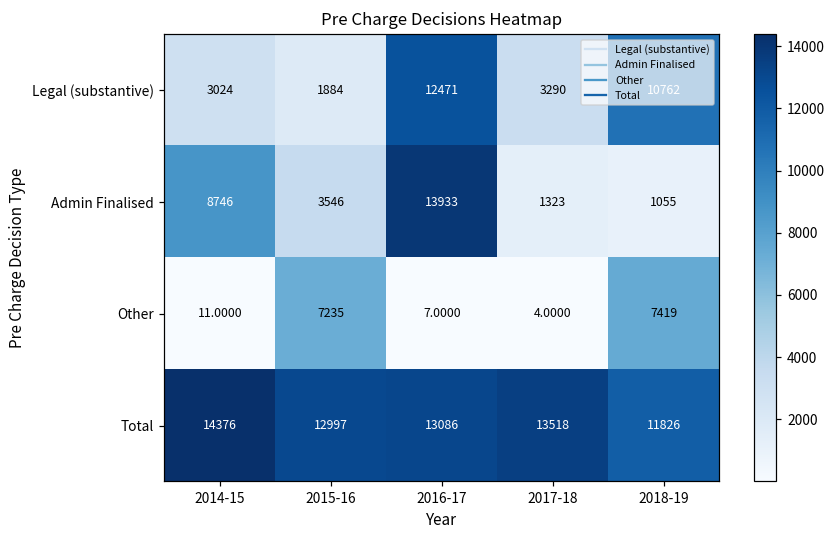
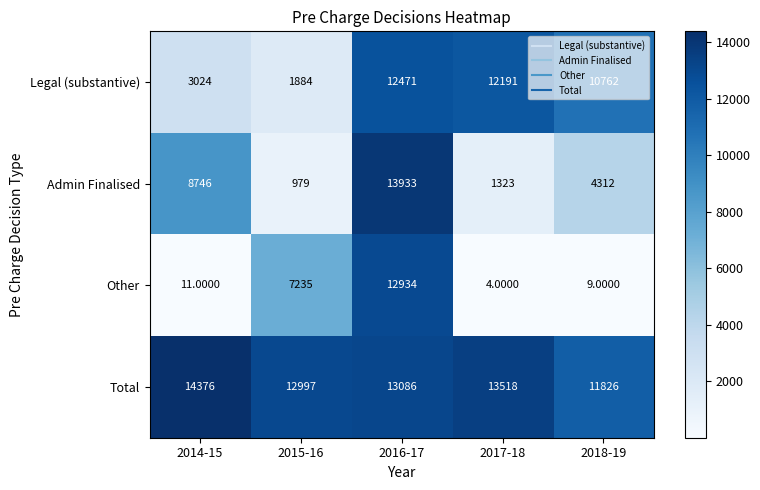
  {
    "Legal (substantive)": {
      "2014-15": 3024,
      "2015-16": 1884,
      "2016-17": 12471,
-     "2017-18": 3290
+     "2017-18": 12191
    },
    "Admin Finalised": {
      "2014-15": 8746,
-     "2015-16": 3546,
+     "2015-16": 979,
      "2016-17": 13933,
      "2017-18": 1323,
-     "2018-19": 1055
+     "2018-19": 4312
    },
    "Other": {
      "2014-15": 11.0000,
      "2015-16": 7235,
-     "2016-17": 7.0000,
+     "2016-17": 12934,
      "2017-18": 4.0000,
-     "2018-19": 7419
+     "2018-19": 9.0000
    },
    "Total": {
      "2014-15": 14376,
      "2015-16": 12997,
      "2016-17": 13086,
      "2017-18": 13518,
      "2018-19": 11826
    }
  }
